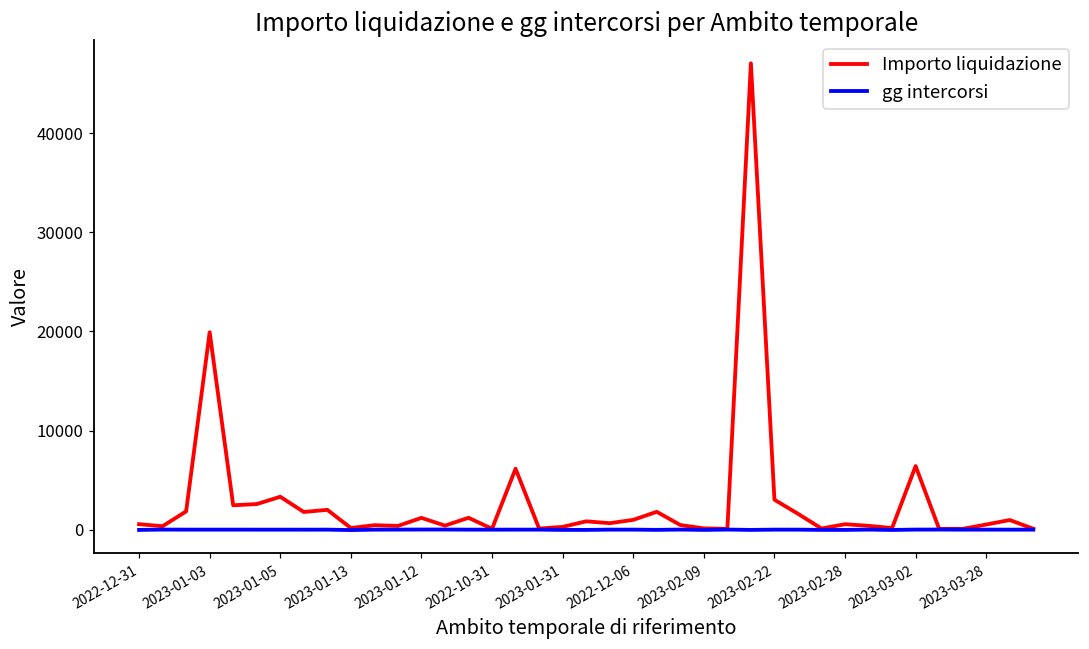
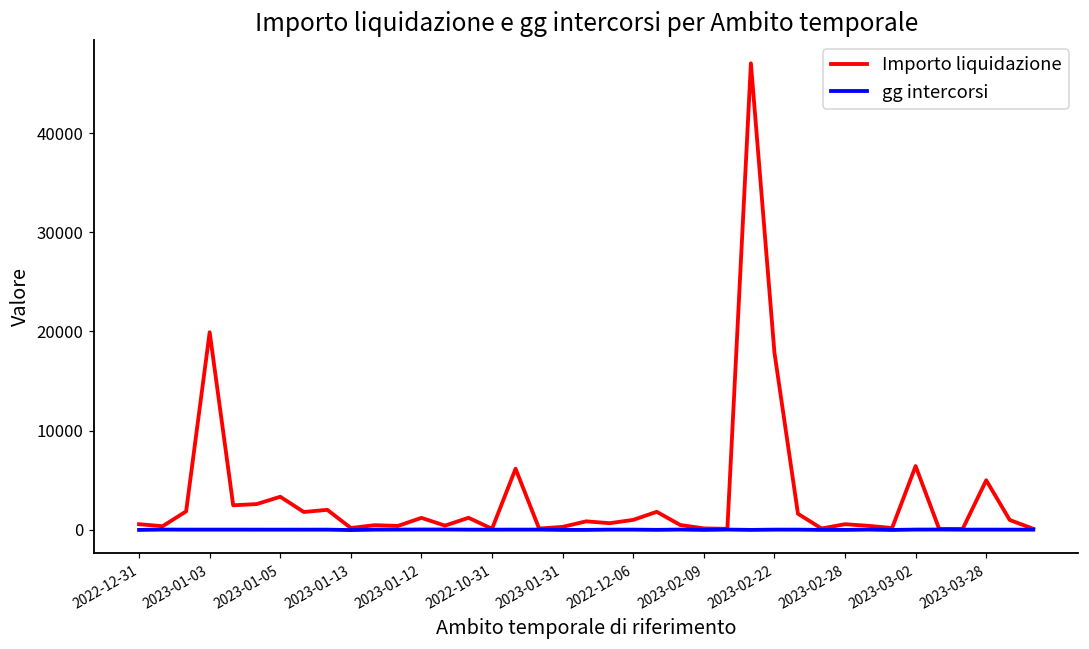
  {
    "Importo liquidazione": {
-     "2023-02-22": 3000,
-     "2023-03-28": 1000
+     "2023-02-22": 18000,
+     "2023-03-28": 5000
    },
    "gg intercorsi": {
      "2023-02-22": 0,
      "2023-03-28": 0
    }
  }
